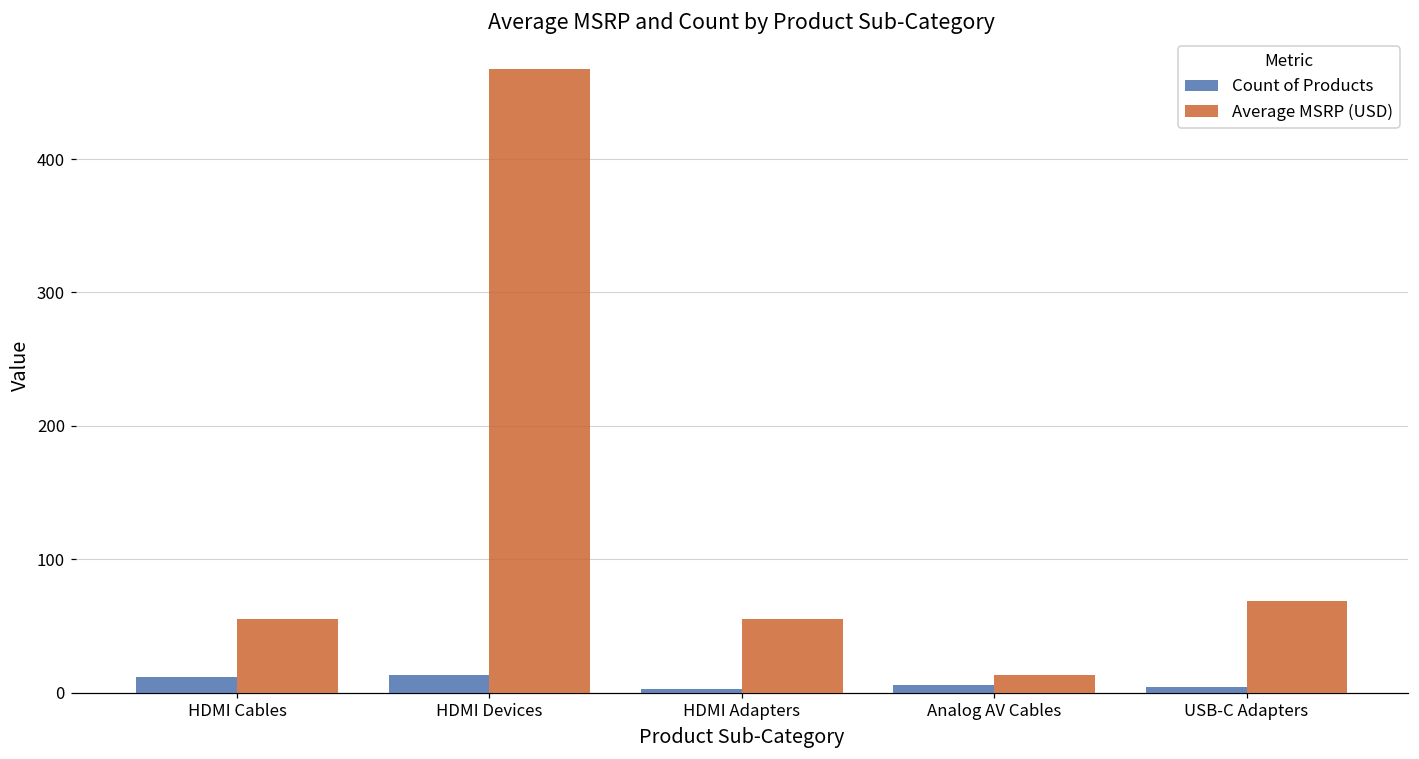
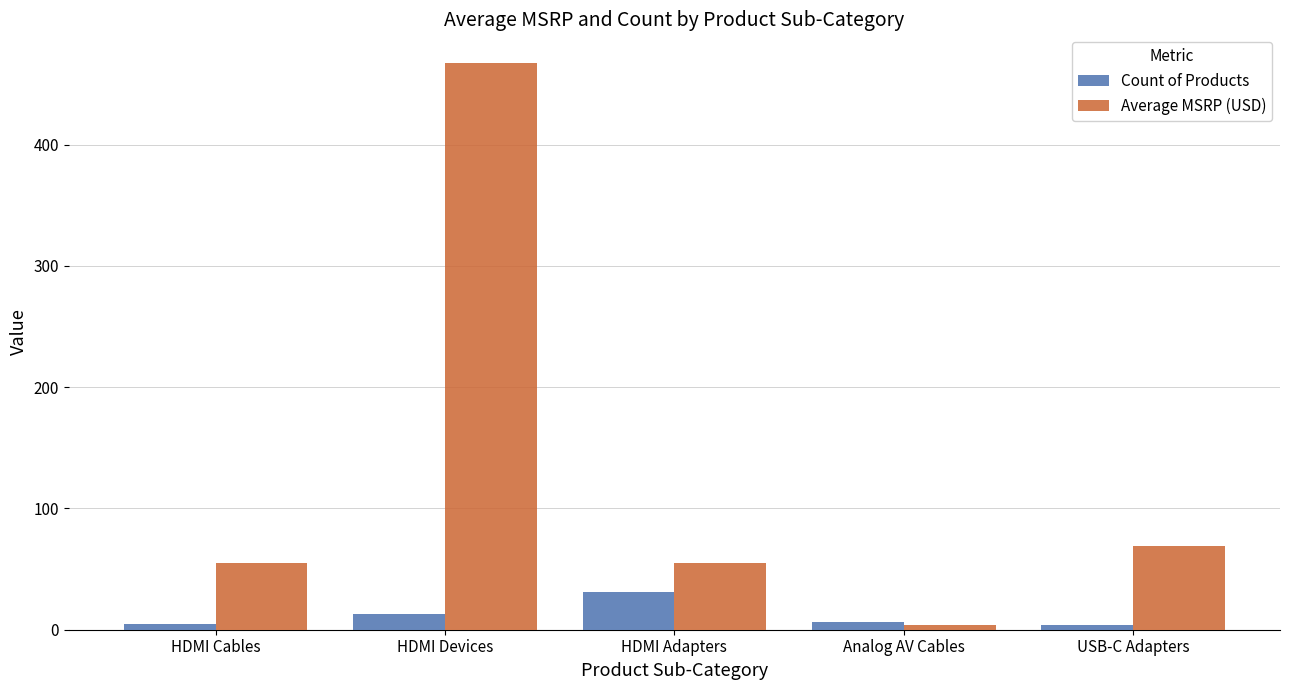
  {
    "Count of Products": {
-     "HDMI Cables": 12,
+     "HDMI Cables": 5,
      "HDMI Devices": 13,
-     "HDMI Adapters": 3,
+     "HDMI Adapters": 31,
      "Analog AV Cables": 6,
      "USB-C Adapters": 4
    },
    "Average MSRP (USD)": {
      "HDMI Cables": 55,
      "HDMI Devices": 467,
      "HDMI Adapters": 55,
-     "Analog AV Cables": 13,
+     "Analog AV Cables": 4,
      "USB-C Adapters": 69
    }
  }
